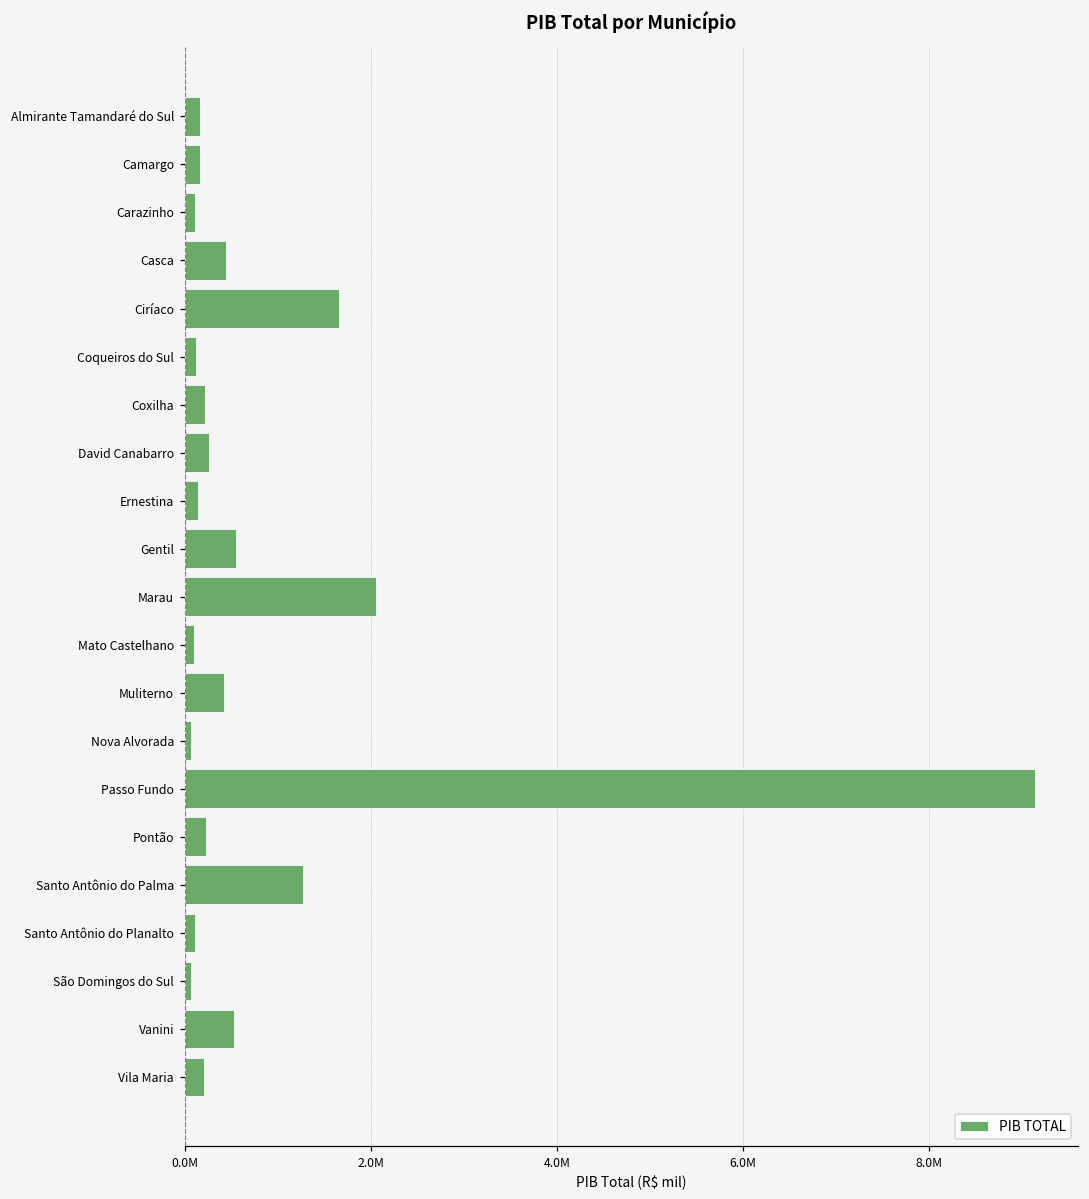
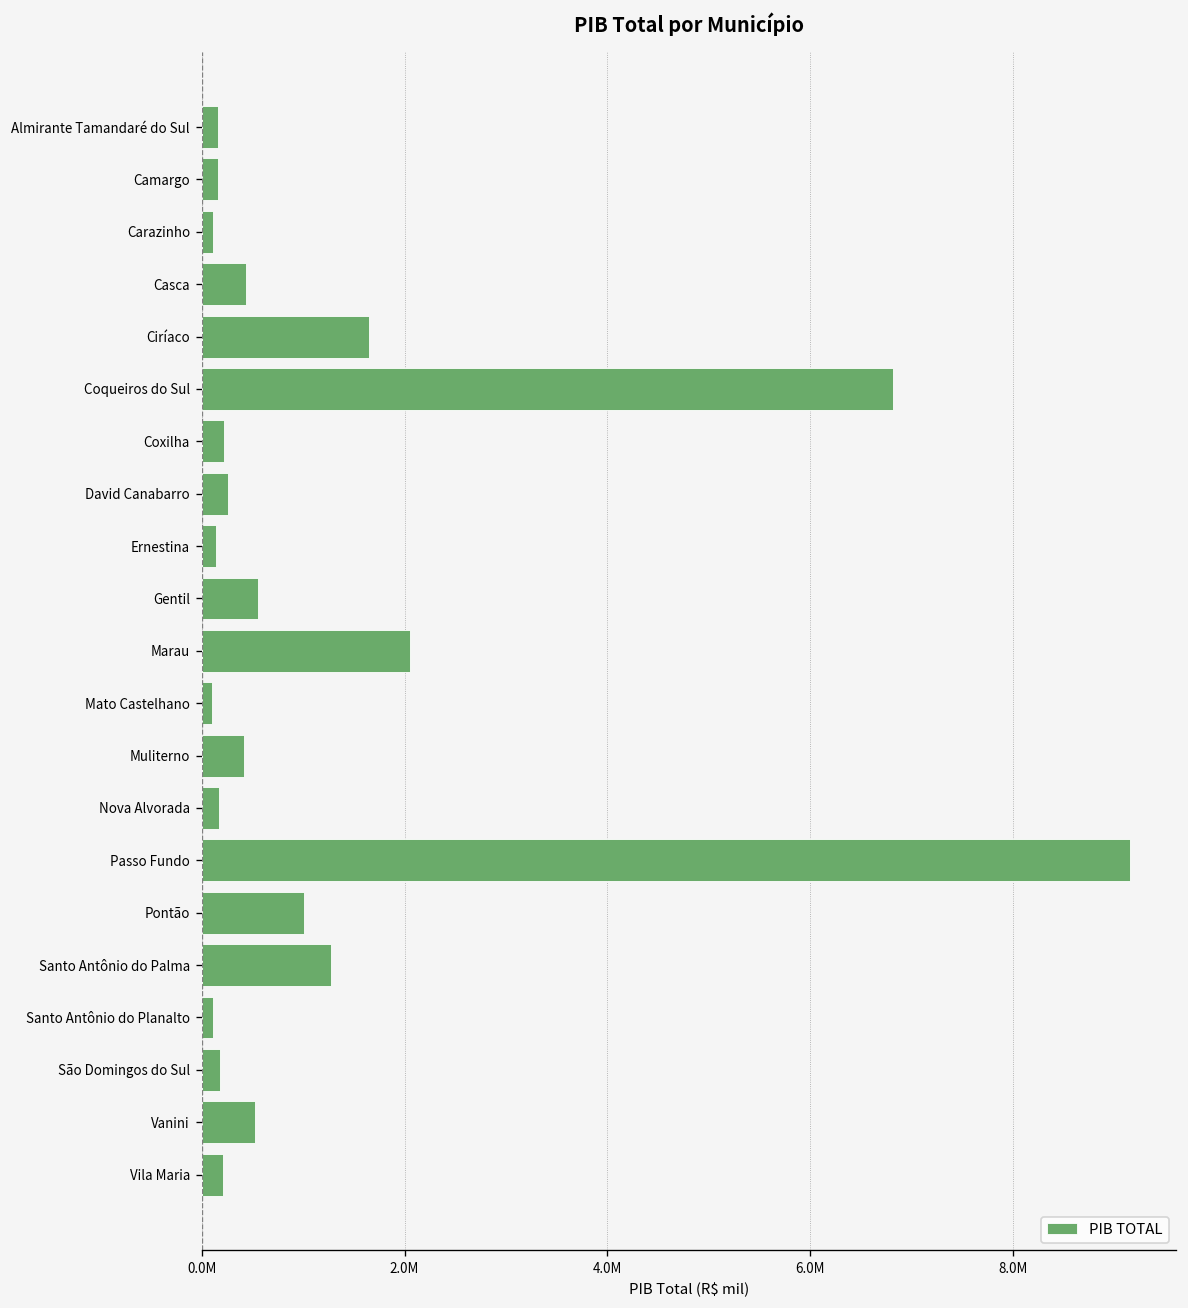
  {
    "Almirante Tamandaré do Sul": 200000,
    "Camargo": 200000,
    "Carazinho": 100000,
    "Casca": 400000,
    "Ciríaco": 1700000,
-   "Coqueiros do Sul": 100000,
+   "Coqueiros do Sul": 6800000,
    "Coxilha": 200000,
    "David Canabarro": 300000,
    "Ernestina": 100000,
    "Gentil": 600000,
    "Marau": 2100000,
    "Mato Castelhano": 100000,
    "Muliterno": 400000,
-   "Nova Alvorada": 100000,
+   "Nova Alvorada": 200000,
    "Passo Fundo": 9100000,
-   "Pontão": 200000,
+   "Pontão": 1000000,
    "Santo Antônio do Palma": 1300000,
    "Santo Antônio do Planalto": 100000,
-   "São Domingos do Sul": 100000,
+   "São Domingos do Sul": 200000,
    "Vanini": 500000,
    "Vila Maria": 200000
  }
